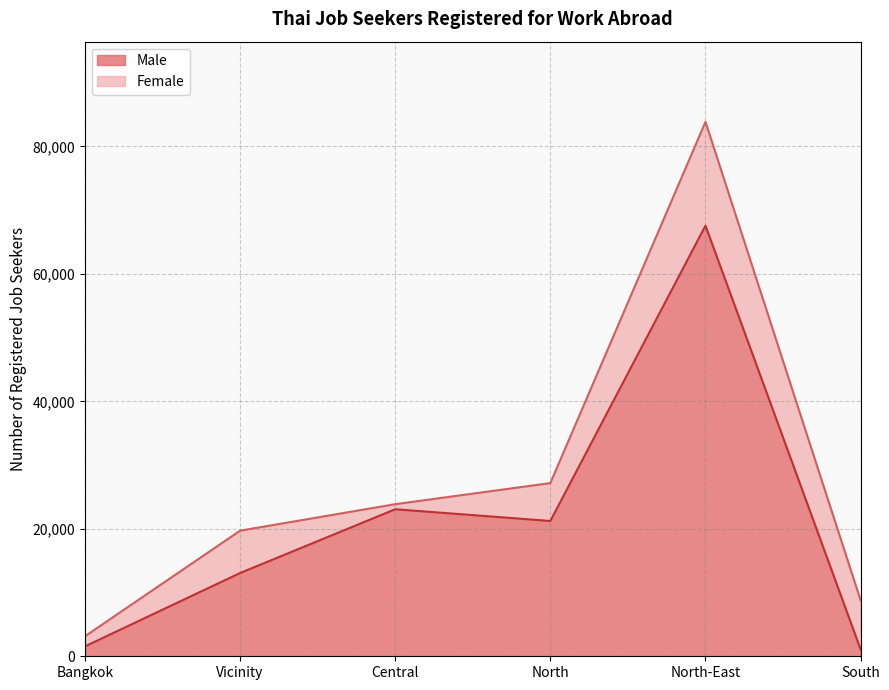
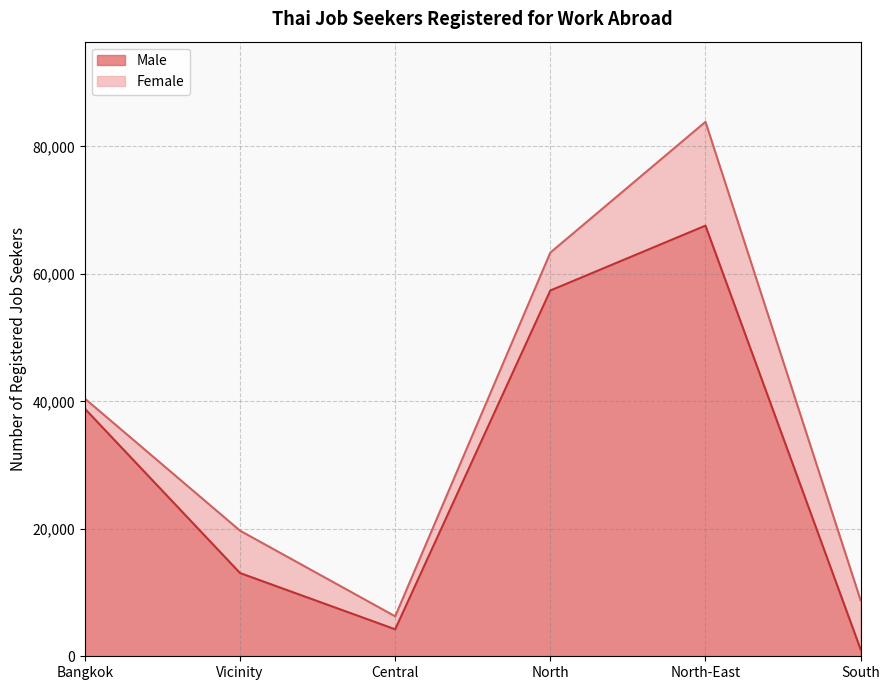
  {
    "Male": {
-     "Bangkok": "2,000",
+     "Bangkok": "39,000",
      "Vicinity": "13,000",
-     "Central": "23,000",
-     "North": "21,000",
+     "Central": "4,000",
+     "North": "57,000",
      "North-East": "68,000",
      "South": "1,000"
    },
    "Female": {
      "Bangkok": "2,000",
      "Vicinity": "7,000",
-     "Central": "1,000",
+     "Central": "2,000",
      "North": "6,000",
      "North-East": "16,000",
      "South": "8,000"
    }
  }
